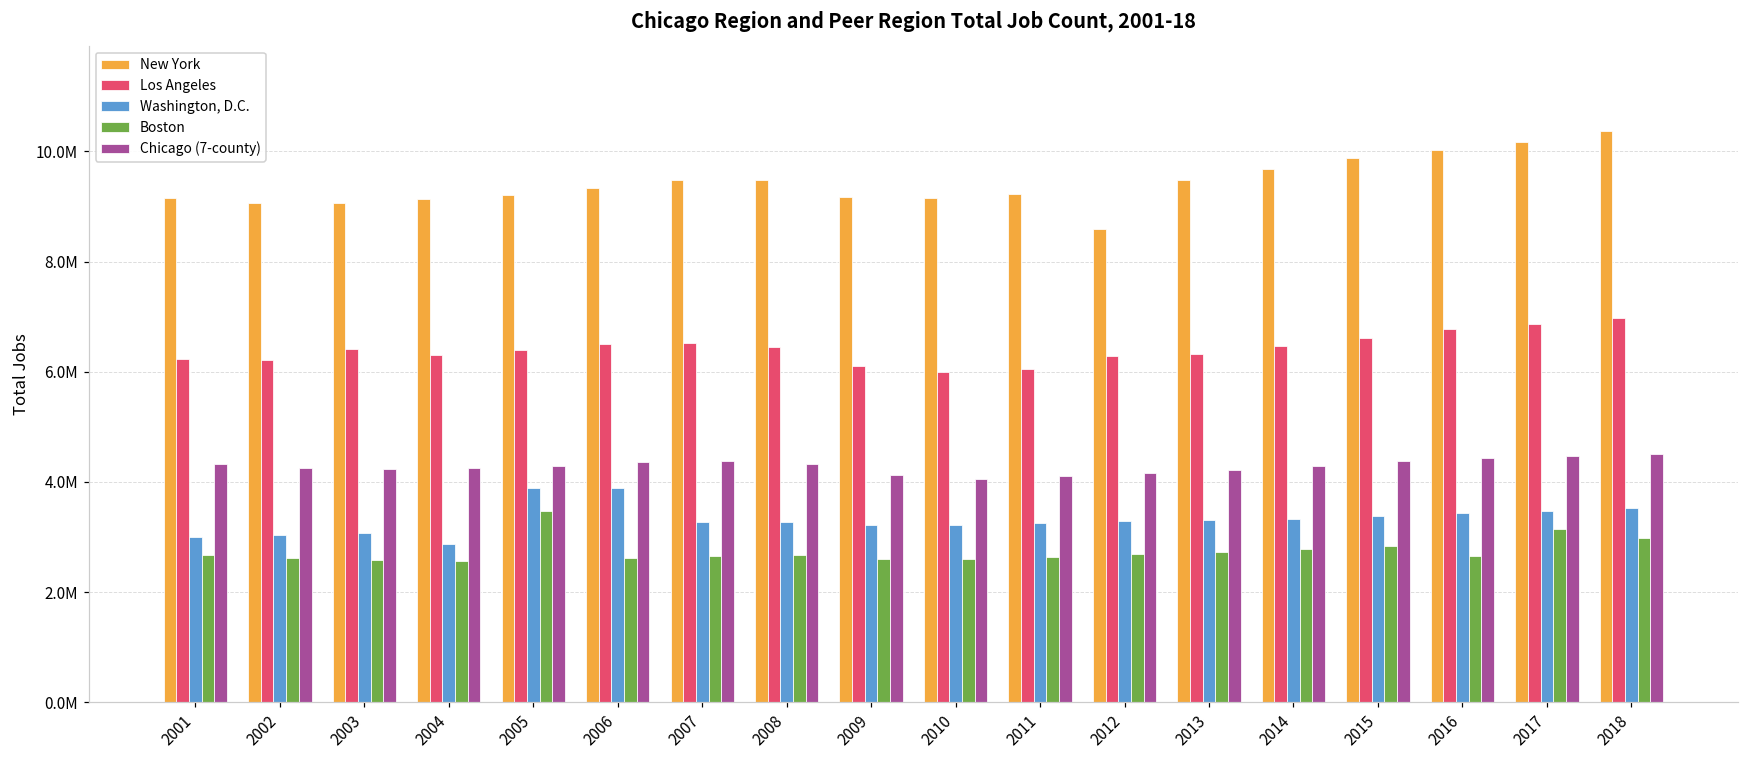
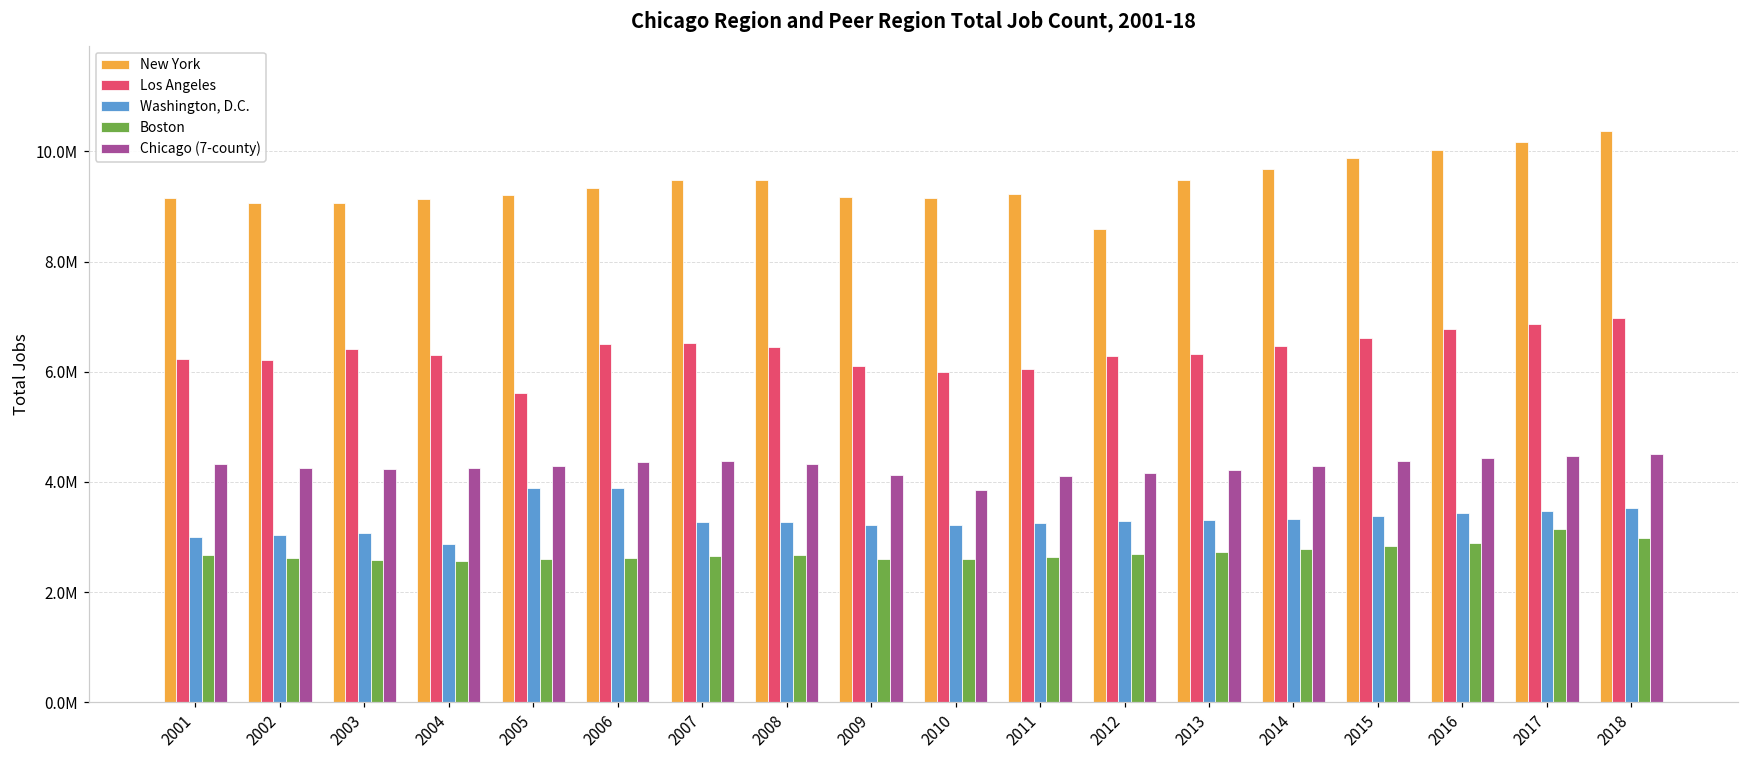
  {
    "New York": {
      "2001": 9100000,
      "2002": 9100000,
      "2003": 9100000,
      "2004": 9100000,
      "2005": 9200000,
      "2006": 9300000,
      "2007": 9500000,
      "2008": 9500000,
      "2009": 9200000,
      "2010": 9100000,
      "2011": 9200000,
      "2012": 8600000,
      "2013": 9500000,
      "2014": 9700000,
      "2015": 9900000,
      "2016": 10000000,
      "2017": 10200000,
      "2018": 10400000
    },
    "Los Angeles": {
      "2001": 6200000,
      "2002": 6200000,
      "2003": 6400000,
      "2004": 6300000,
-     "2005": 6400000,
+     "2005": 5600000,
      "2006": 6500000,
      "2007": 6500000,
      "2008": 6500000,
      "2009": 6100000,
      "2010": 6000000,
      "2011": 6100000,
      "2012": 6300000,
      "2013": 6300000,
      "2014": 6500000,
      "2015": 6600000,
      "2016": 6800000,
      "2017": 6900000,
      "2018": 7000000
    },
    "Washington, D.C.": {
      "2001": 3000000,
      "2002": 3000000,
      "2003": 3100000,
      "2004": 2900000,
      "2005": 3900000,
      "2006": 3900000,
      "2007": 3300000,
      "2008": 3300000,
      "2009": 3200000,
      "2010": 3200000,
      "2011": 3300000,
      "2012": 3300000,
      "2013": 3300000,
      "2014": 3300000,
      "2015": 3400000,
      "2016": 3400000,
      "2017": 3500000,
      "2018": 3500000
    },
    "Boston": {
      "2001": 2700000,
      "2002": 2600000,
      "2003": 2600000,
      "2004": 2600000,
-     "2005": 3500000,
+     "2005": 2600000,
      "2006": 2600000,
      "2007": 2700000,
      "2008": 2700000,
      "2009": 2600000,
      "2010": 2600000,
      "2011": 2600000,
      "2012": 2700000,
      "2013": 2700000,
      "2014": 2800000,
      "2015": 2800000,
-     "2016": 2700000,
+     "2016": 2900000,
      "2017": 3100000,
      "2018": 3000000
    },
    "Chicago (7-county)": {
      "2001": 4300000,
      "2002": 4300000,
      "2003": 4200000,
      "2004": 4300000,
      "2005": 4300000,
      "2006": 4400000,
      "2007": 4400000,
      "2008": 4300000,
      "2009": 4100000,
-     "2010": 4100000,
+     "2010": 3900000,
      "2011": 4100000,
      "2012": 4200000,
      "2013": 4200000,
      "2014": 4300000,
      "2015": 4400000,
      "2016": 4400000,
      "2017": 4500000,
      "2018": 4500000
    }
  }
